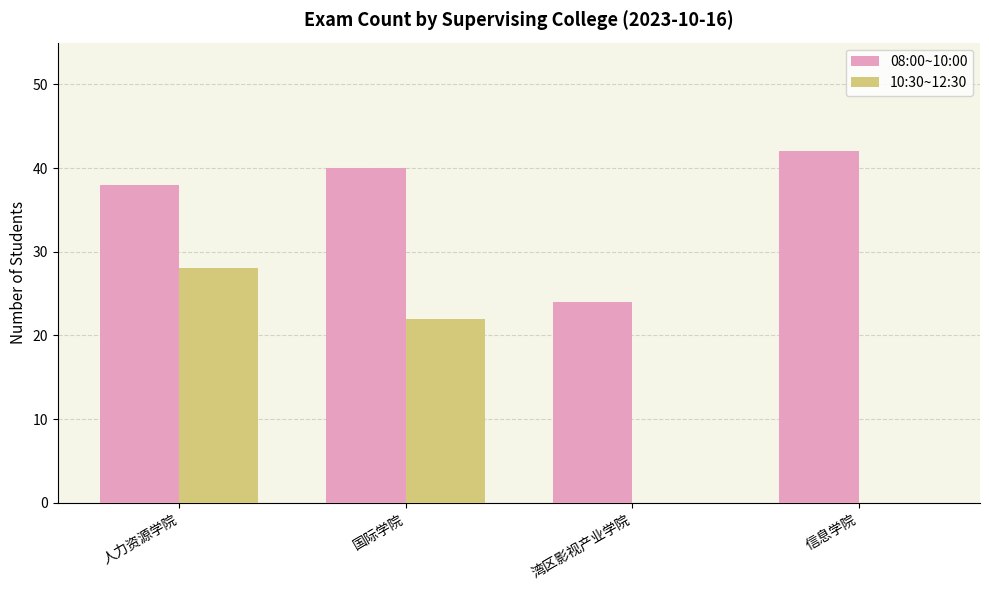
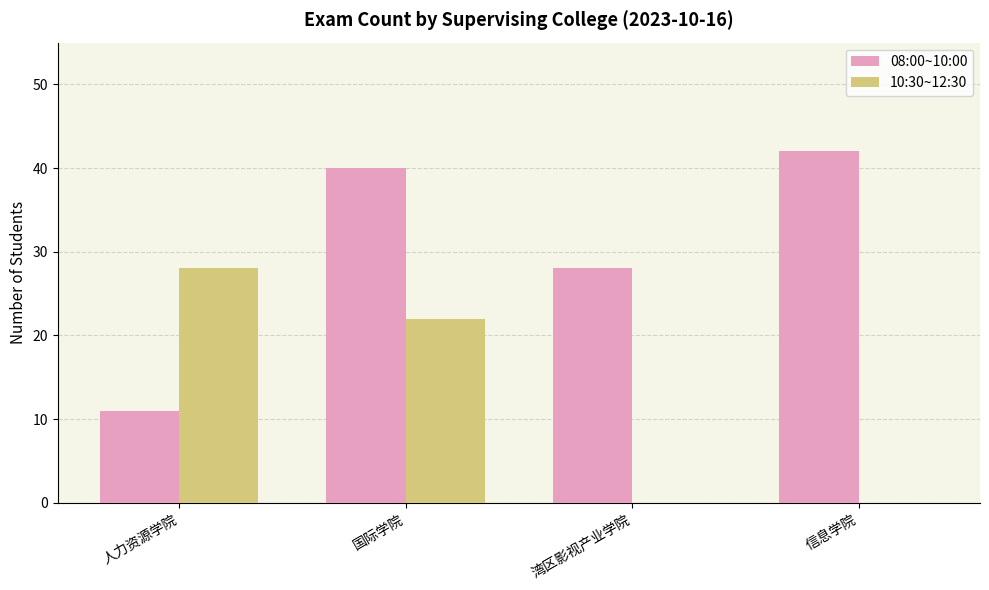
  {
    "08:00~10:00": {
-     "人力资源学院": 38,
+     "人力资源学院": 11,
      "国际学院": 40,
-     "湾区影视产业学院": 24,
+     "湾区影视产业学院": 28,
      "信息学院": 42
    },
    "10:30~12:30": {
      "人力资源学院": 28,
      "国际学院": 22,
      "湾区影视产业学院": 0,
      "信息学院": 0
    }
  }
